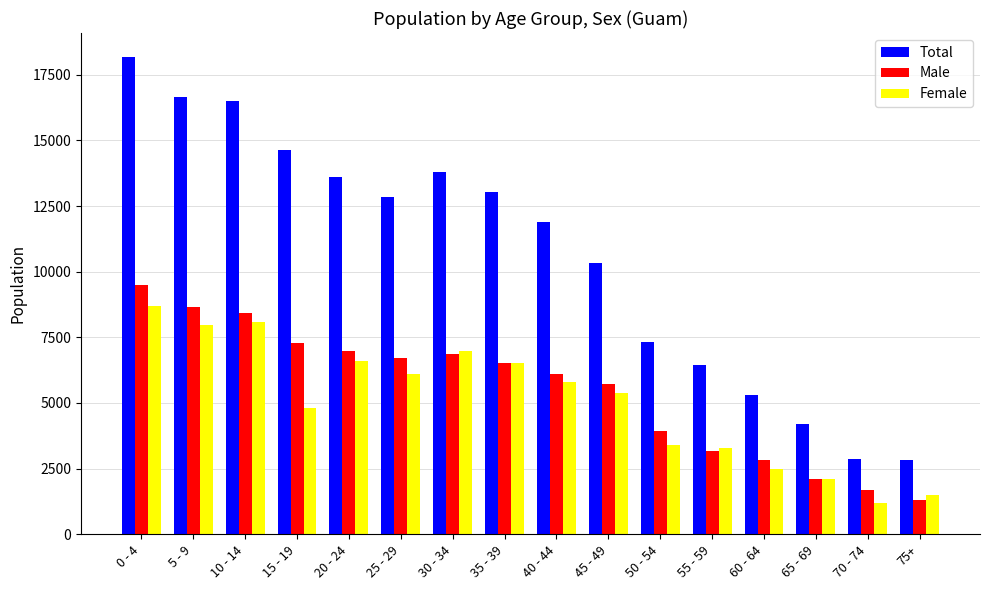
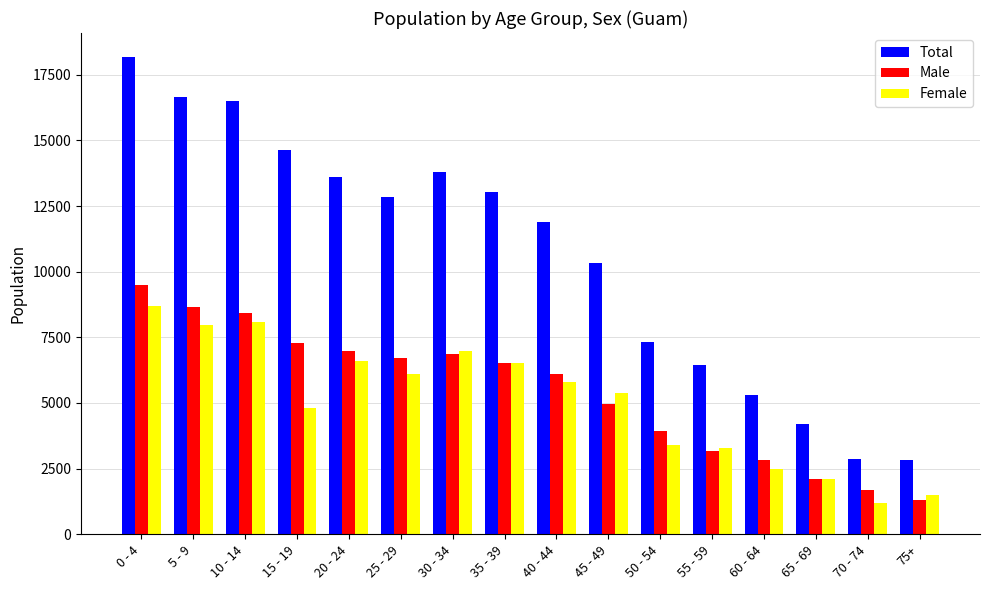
  {
    "Total": {
      "0 - 4": 18200,
      "5 - 9": 16700,
      "10 - 14": 16500,
      "15 - 19": 14600,
      "20 - 24": 13600,
      "25 - 29": 12800,
      "30 - 34": 13800,
      "35 - 39": 13000,
      "40 - 44": 11900,
      "45 - 49": 10300,
      "50 - 54": 7300,
      "55 - 59": 6500,
      "60 - 64": 5300,
      "65 - 69": 4200,
      "70 - 74": 2900,
      "75+": 2800
    },
    "Male": {
      "0 - 4": 9500,
      "5 - 9": 8700,
      "10 - 14": 8400,
      "15 - 19": 7300,
      "20 - 24": 7000,
      "25 - 29": 6700,
      "30 - 34": 6800,
      "35 - 39": 6500,
      "40 - 44": 6100,
-     "45 - 49": 5700,
+     "45 - 49": 5000,
      "50 - 54": 3900,
      "55 - 59": 3200,
      "60 - 64": 2800,
      "65 - 69": 2100,
      "70 - 74": 1700,
      "75+": 1300
    },
    "Female": {
      "0 - 4": 8700,
      "5 - 9": 8000,
      "10 - 14": 8100,
      "15 - 19": 4800,
      "20 - 24": 6600,
      "25 - 29": 6100,
      "30 - 34": 7000,
      "35 - 39": 6500,
      "40 - 44": 5800,
      "45 - 49": 5400,
      "50 - 54": 3400,
      "55 - 59": 3300,
      "60 - 64": 2500,
      "65 - 69": 2100,
      "70 - 74": 1200,
      "75+": 1500
    }
  }
